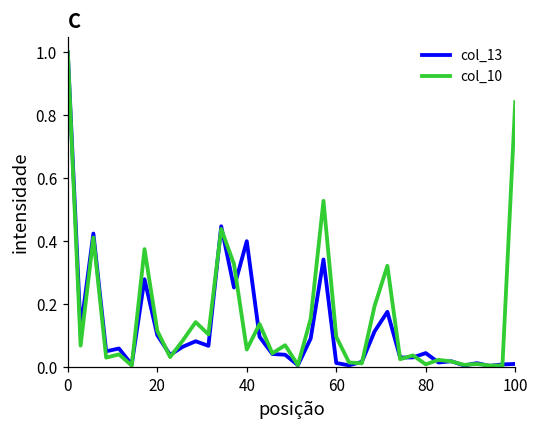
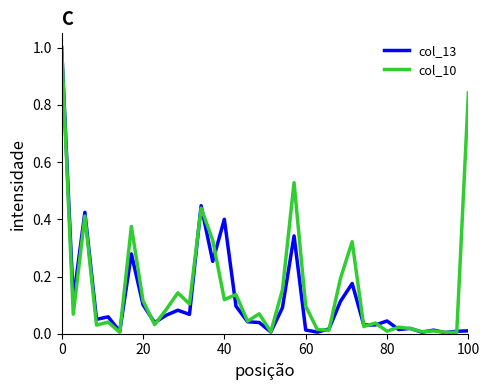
  {
    "col_13": {
      "20": 0.10,
      "40": 0.40,
      "60": 0.01,
      "80": 0.04,
      "100": 0.01
    },
    "col_10": {
      "20": 0.12,
-     "40": 0.06,
+     "40": 0.12,
      "60": 0.10,
      "80": 0.01,
      "100": 0.84
    }
  }
